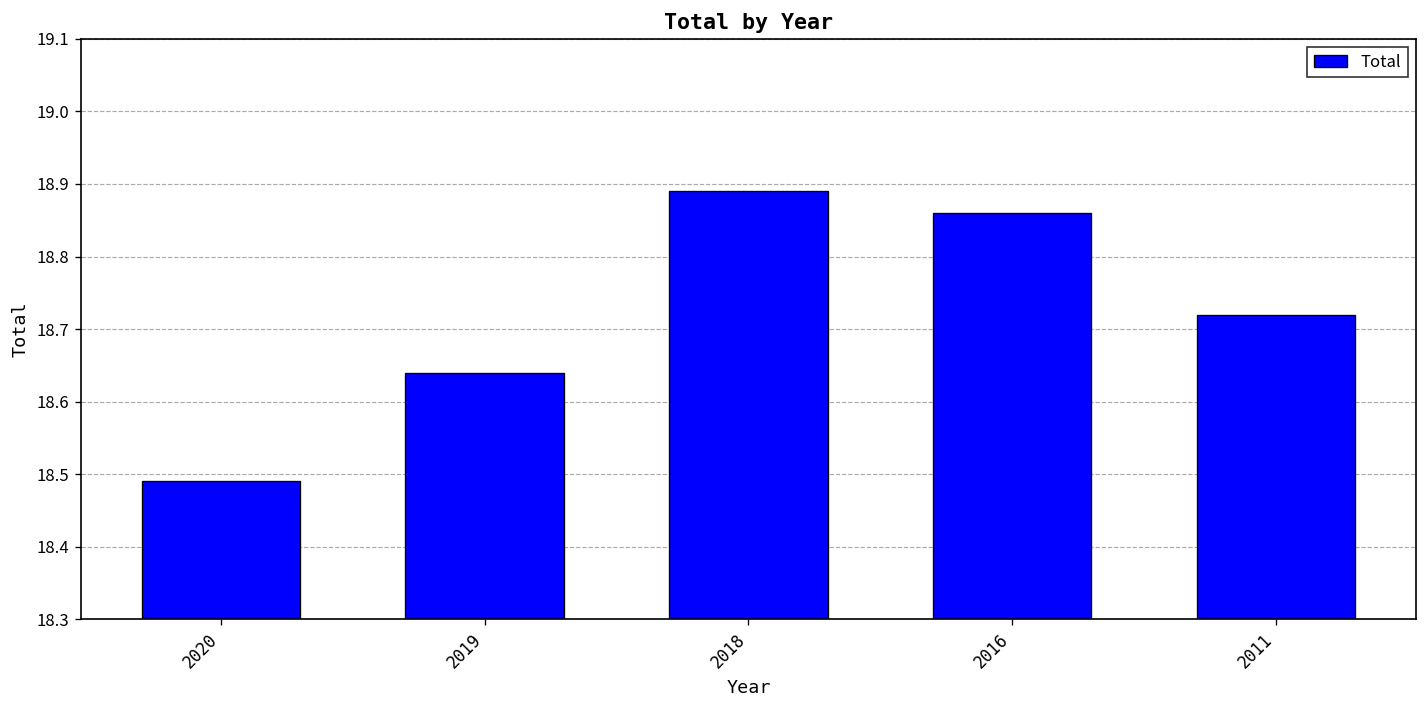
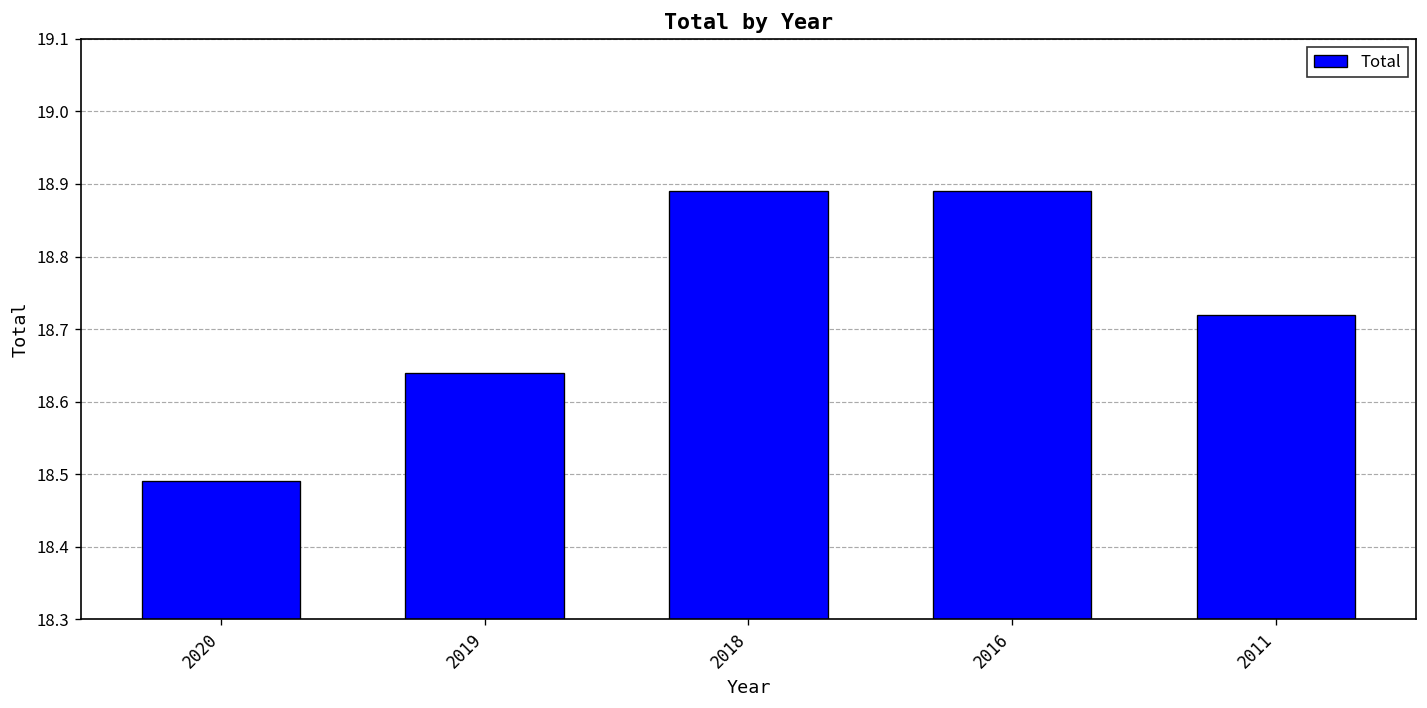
  {
    "2020": 18.49,
    "2019": 18.64,
    "2018": 18.89,
-   "2016": 18.86,
+   "2016": 18.89,
    "2011": 18.72
  }
